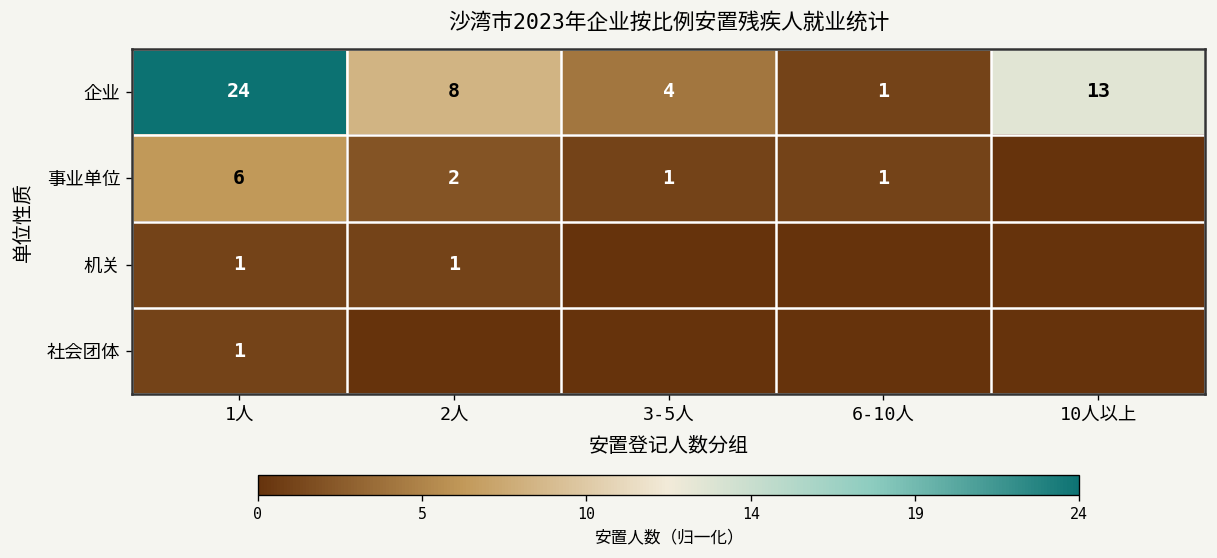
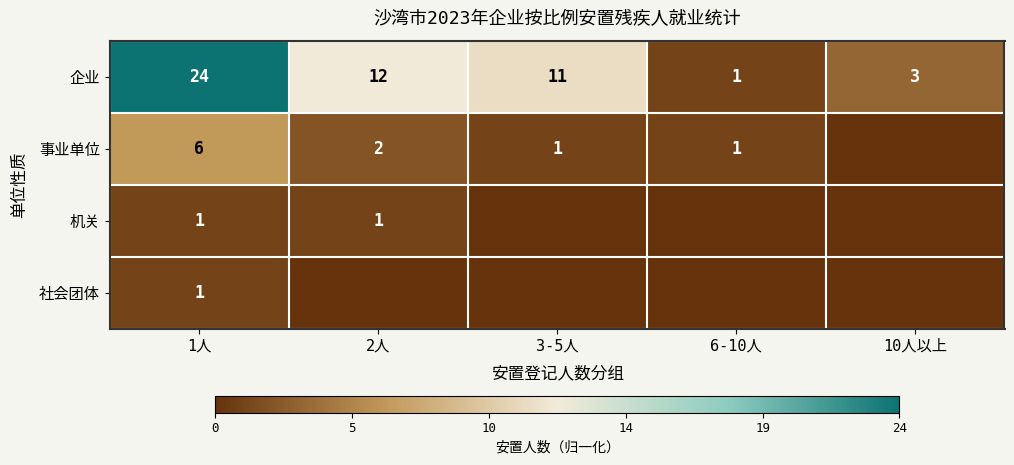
  {
    "企业": {
      "1人": 24,
-     "2人": 8,
-     "3-5人": 4,
+     "2人": 12,
+     "3-5人": 11,
      "6-10人": 1,
-     "10人以上": 13
+     "10人以上": 3
    },
    "事业单位": {
      "1人": 6,
      "2人": 2,
      "3-5人": 1,
      "6-10人": 1
    },
    "机关": {
      "1人": 1,
      "2人": 1
    },
    "社会团体": {
      "1人": 1
    }
  }
